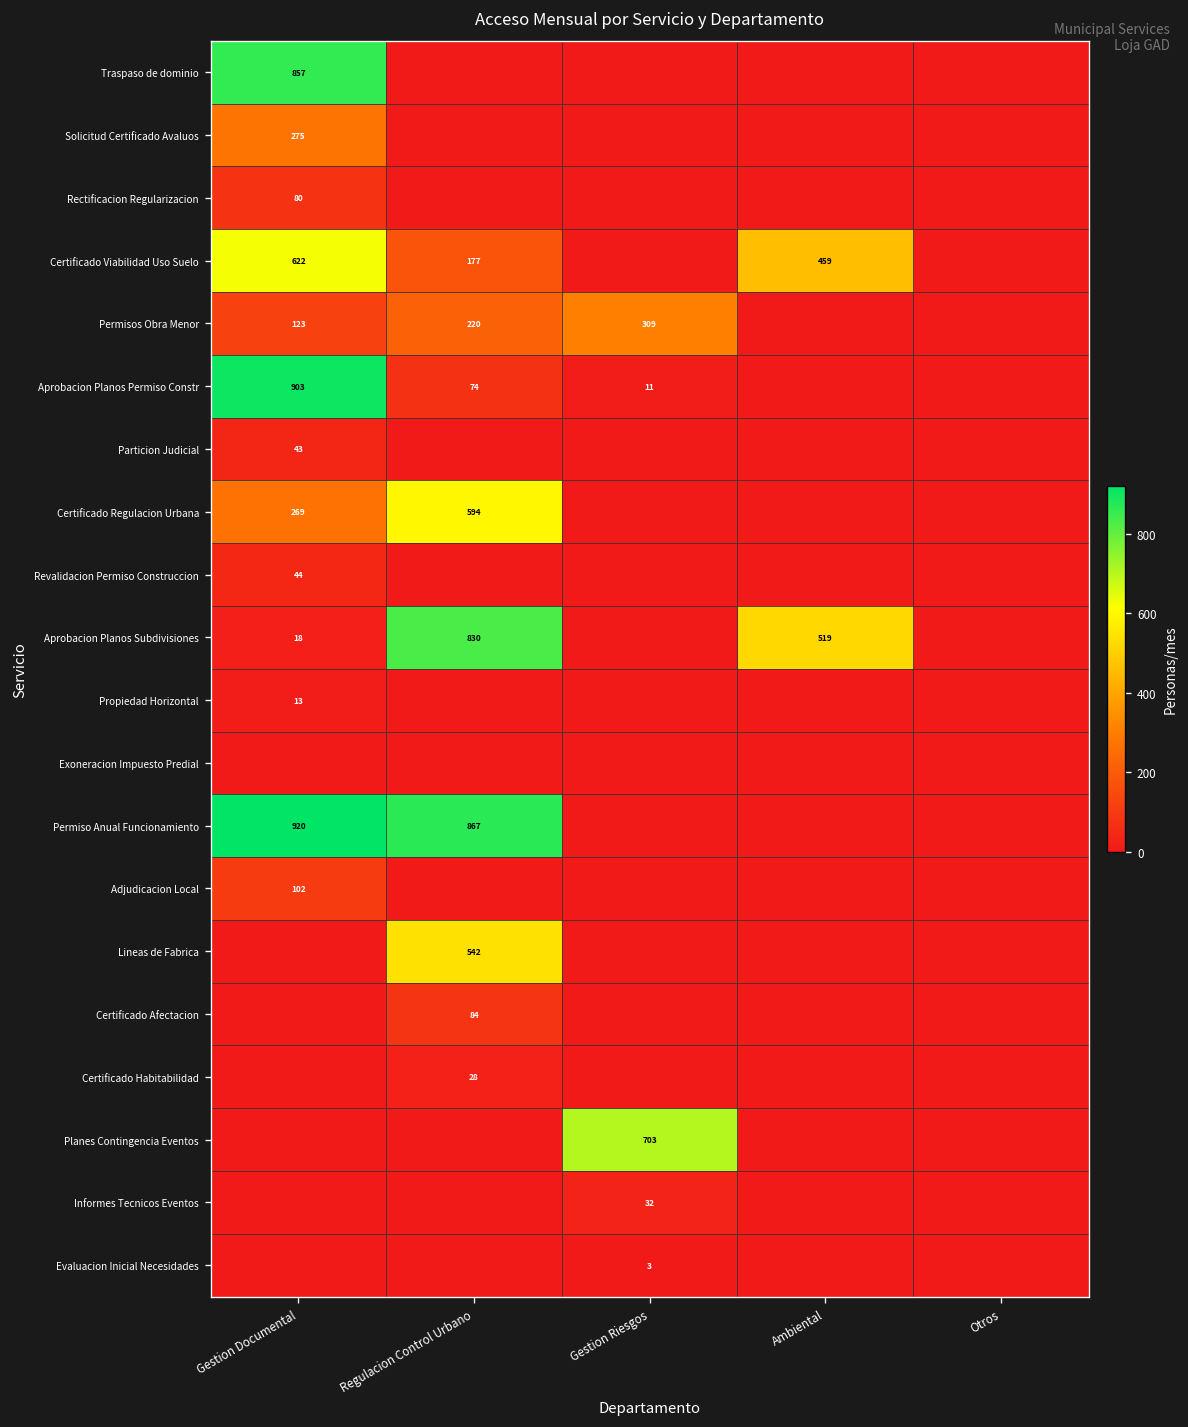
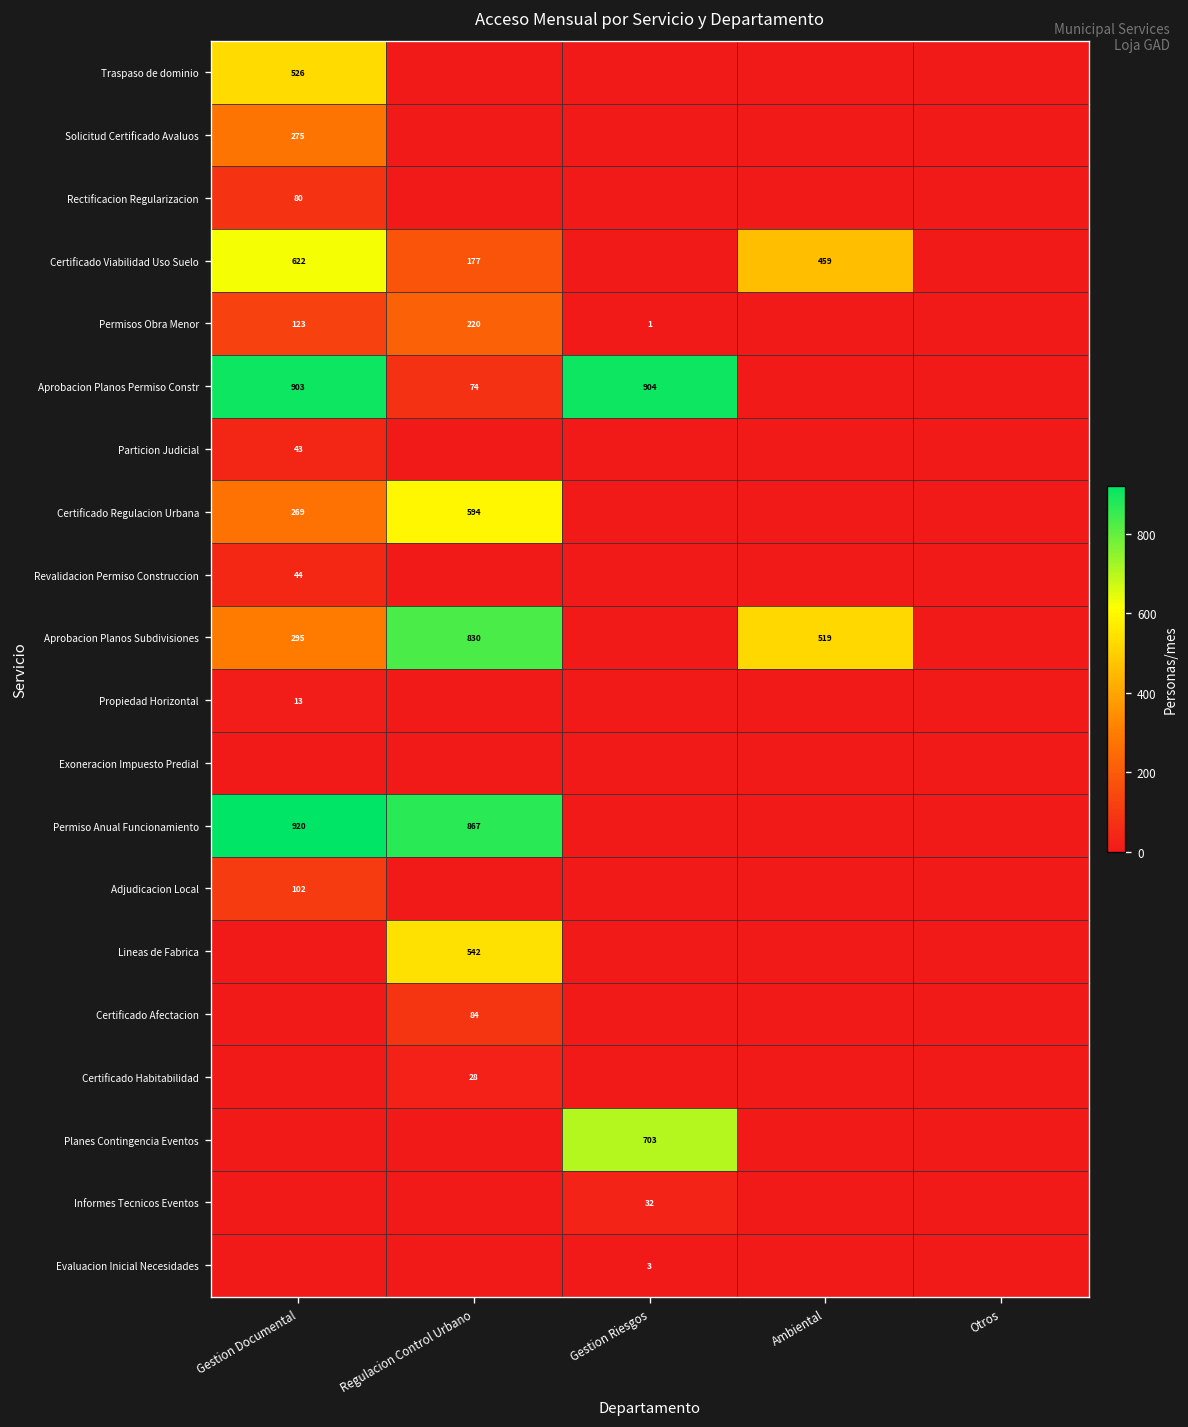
  {
    "Traspaso de dominio": {
-     "Gestion Documental": 857
+     "Gestion Documental": 526
    },
    "Solicitud Certificado Avaluos": {
      "Gestion Documental": 275
    },
    "Rectificacion Regularizacion": {
      "Gestion Documental": 80
    },
    "Certificado Viabilidad Uso Suelo": {
      "Gestion Documental": 622,
      "Regulacion Control Urbano": 177,
      "Ambiental": 459
    },
    "Permisos Obra Menor": {
      "Gestion Documental": 123,
      "Regulacion Control Urbano": 220,
-     "Gestion Riesgos": 309
+     "Gestion Riesgos": 1
    },
    "Aprobacion Planos Permiso Constr": {
      "Gestion Documental": 903,
      "Regulacion Control Urbano": 74,
-     "Gestion Riesgos": 11
+     "Gestion Riesgos": 904
    },
    "Particion Judicial": {
      "Gestion Documental": 43
    },
    "Certificado Regulacion Urbana": {
      "Gestion Documental": 269,
      "Regulacion Control Urbano": 594
    },
    "Revalidacion Permiso Construccion": {
      "Gestion Documental": 44
    },
    "Aprobacion Planos Subdivisiones": {
-     "Gestion Documental": 18,
+     "Gestion Documental": 295,
      "Regulacion Control Urbano": 830,
      "Ambiental": 519
    },
    "Propiedad Horizontal": {
      "Gestion Documental": 13
    },
    "Permiso Anual Funcionamiento": {
      "Gestion Documental": 920,
      "Regulacion Control Urbano": 867
    },
    "Adjudicacion Local": {
      "Gestion Documental": 102
    },
    "Lineas de Fabrica": {
      "Regulacion Control Urbano": 542
    },
    "Certificado Afectacion": {
      "Regulacion Control Urbano": 84
    },
    "Certificado Habitabilidad": {
      "Regulacion Control Urbano": 28
    },
    "Planes Contingencia Eventos": {
      "Gestion Riesgos": 703
    },
    "Informes Tecnicos Eventos": {
      "Gestion Riesgos": 32
    },
    "Evaluacion Inicial Necesidades": {
      "Gestion Riesgos": 3
    }
  }
